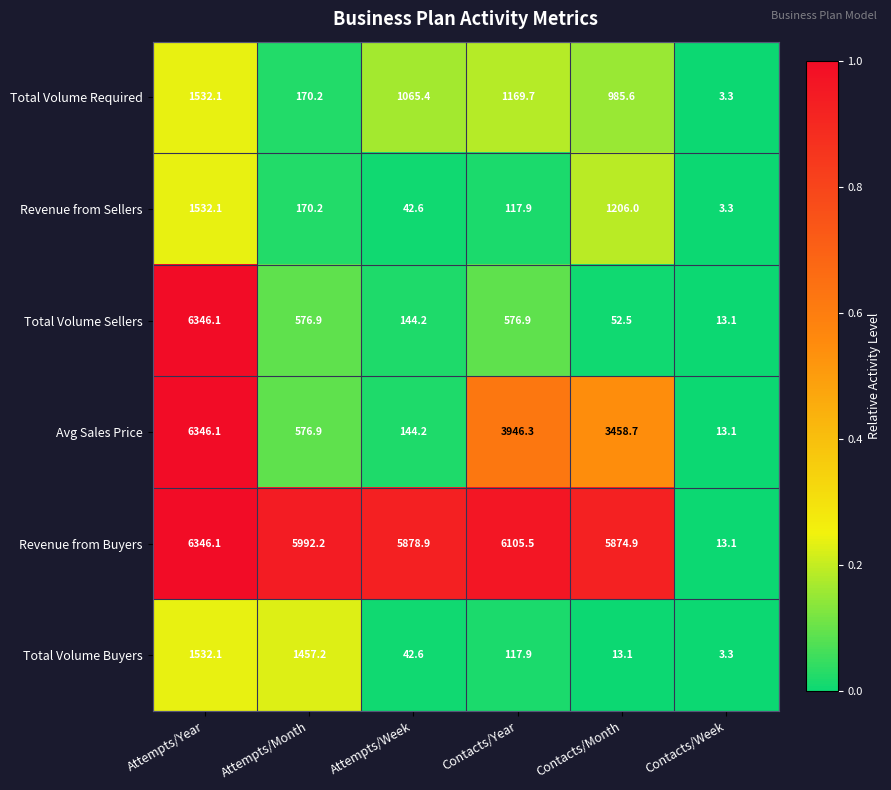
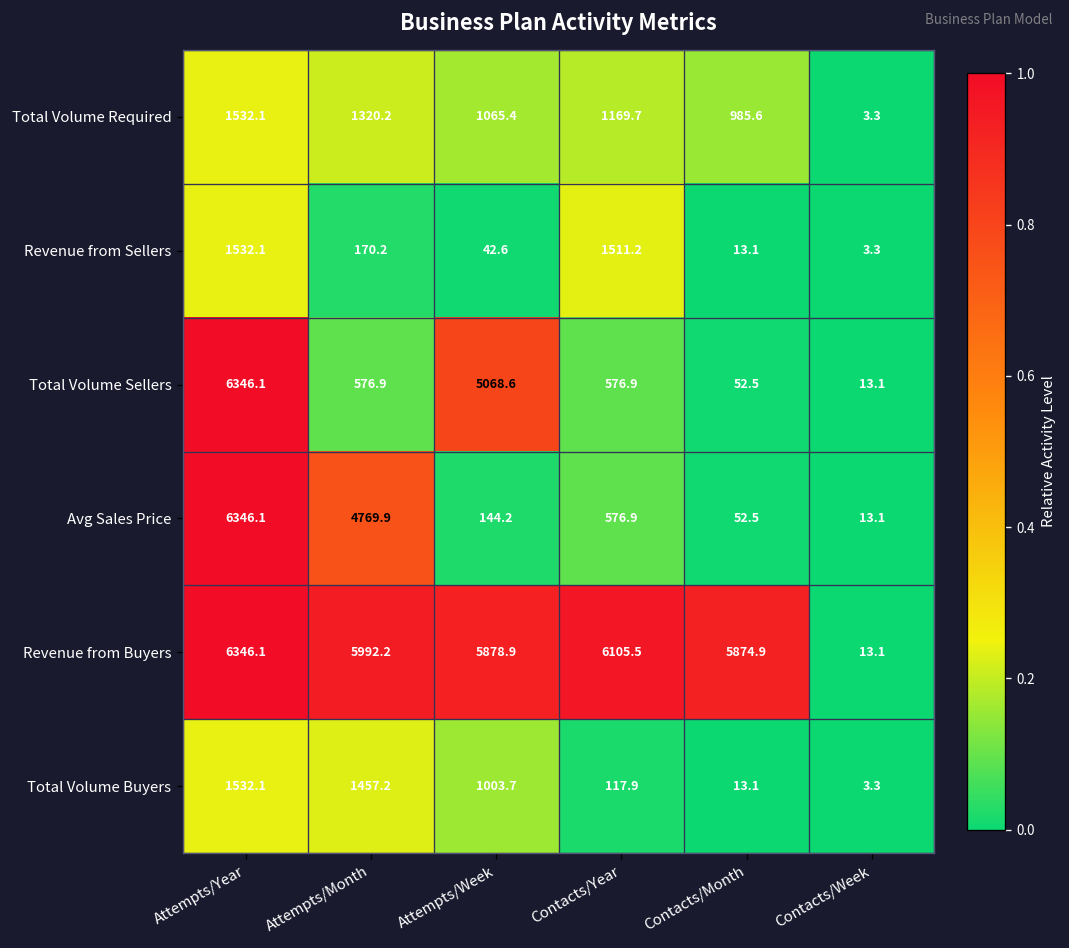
  {
    "Total Volume Required": {
      "Attempts/Year": 1532.1,
-     "Attempts/Month": 170.2,
+     "Attempts/Month": 1320.2,
      "Attempts/Week": 1065.4,
      "Contacts/Year": 1169.7,
      "Contacts/Month": 985.6,
      "Contacts/Week": 3.3
    },
    "Revenue from Sellers": {
      "Attempts/Year": 1532.1,
      "Attempts/Month": 170.2,
      "Attempts/Week": 42.6,
-     "Contacts/Year": 117.9,
-     "Contacts/Month": 1206.0,
+     "Contacts/Year": 1511.2,
+     "Contacts/Month": 13.1,
      "Contacts/Week": 3.3
    },
    "Total Volume Sellers": {
      "Attempts/Year": 6346.1,
      "Attempts/Month": 576.9,
-     "Attempts/Week": 144.2,
+     "Attempts/Week": 5068.6,
      "Contacts/Year": 576.9,
      "Contacts/Month": 52.5,
      "Contacts/Week": 13.1
    },
    "Avg Sales Price": {
      "Attempts/Year": 6346.1,
-     "Attempts/Month": 576.9,
+     "Attempts/Month": 4769.9,
      "Attempts/Week": 144.2,
-     "Contacts/Year": 3946.3,
-     "Contacts/Month": 3458.7,
+     "Contacts/Year": 576.9,
+     "Contacts/Month": 52.5,
      "Contacts/Week": 13.1
    },
    "Revenue from Buyers": {
      "Attempts/Year": 6346.1,
      "Attempts/Month": 5992.2,
      "Attempts/Week": 5878.9,
      "Contacts/Year": 6105.5,
      "Contacts/Month": 5874.9,
      "Contacts/Week": 13.1
    },
    "Total Volume Buyers": {
      "Attempts/Year": 1532.1,
      "Attempts/Month": 1457.2,
-     "Attempts/Week": 42.6,
+     "Attempts/Week": 1003.7,
      "Contacts/Year": 117.9,
      "Contacts/Month": 13.1,
      "Contacts/Week": 3.3
    }
  }
